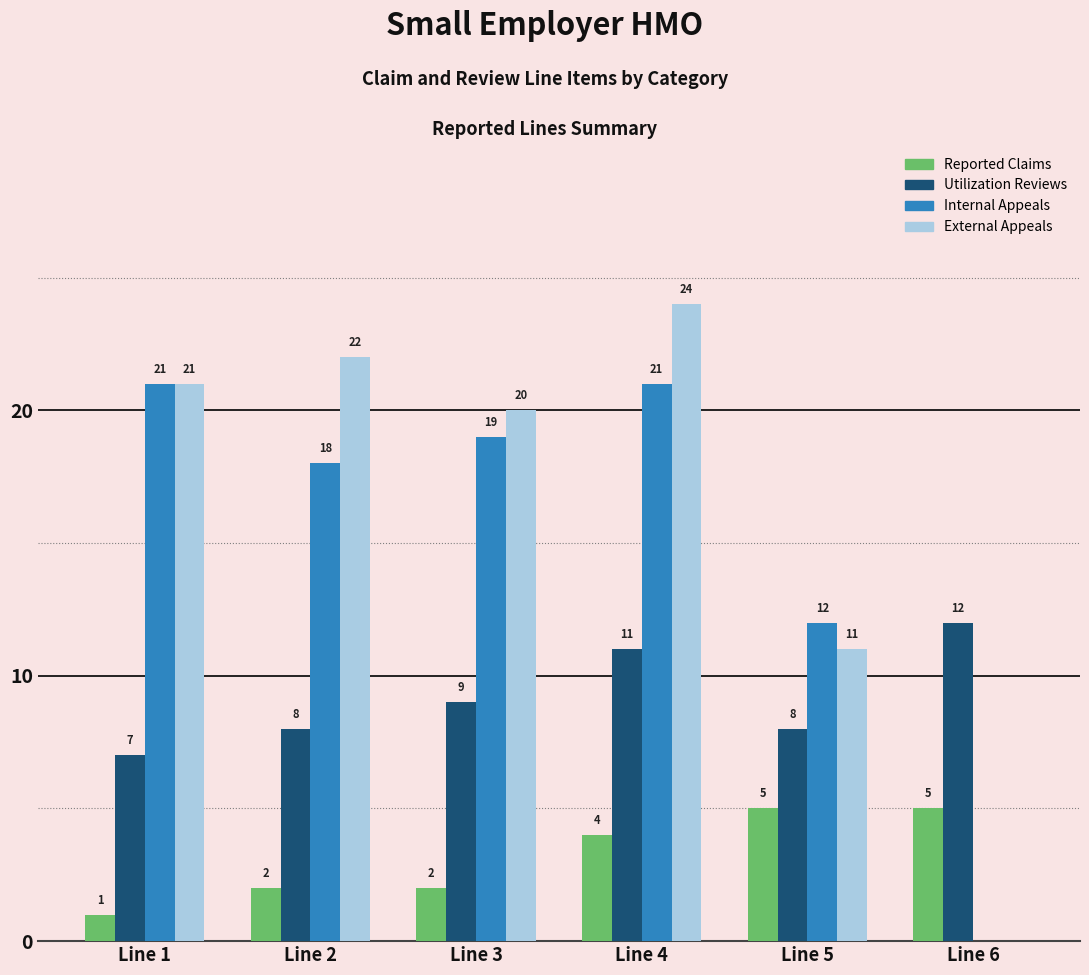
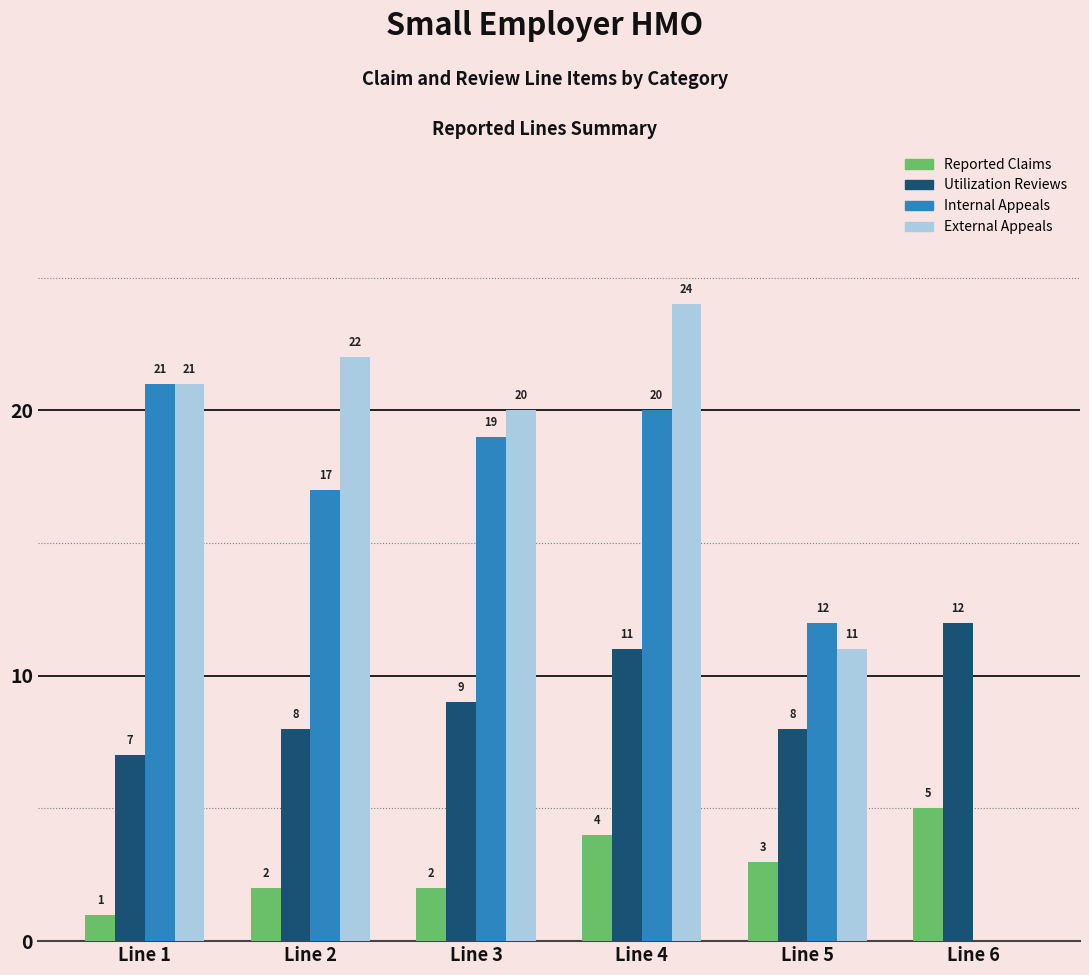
  {
    "Reported Claims": {
      "Line 1": 1,
      "Line 2": 2,
      "Line 3": 2,
      "Line 4": 4,
-     "Line 5": 5,
+     "Line 5": 3,
      "Line 6": 5
    },
    "Utilization Reviews": {
      "Line 1": 7,
      "Line 2": 8,
      "Line 3": 9,
      "Line 4": 11,
      "Line 5": 8,
      "Line 6": 12
    },
    "Internal Appeals": {
      "Line 1": 21,
-     "Line 2": 18,
+     "Line 2": 17,
      "Line 3": 19,
-     "Line 4": 21,
+     "Line 4": 20,
      "Line 5": 12
    },
    "External Appeals": {
      "Line 1": 21,
      "Line 2": 22,
      "Line 3": 20,
      "Line 4": 24,
      "Line 5": 11
    }
  }
